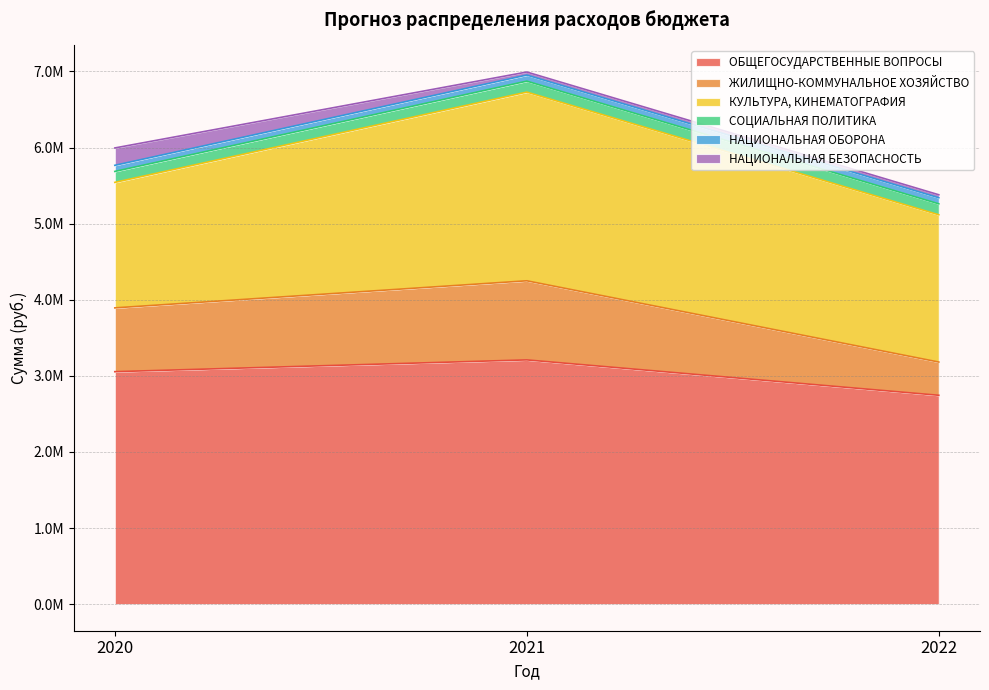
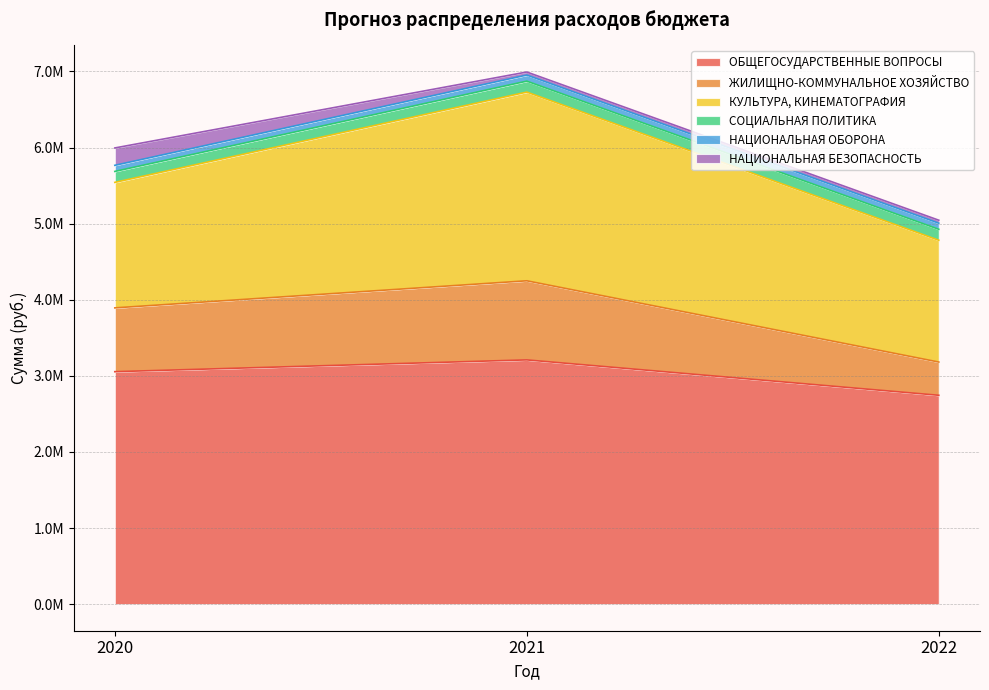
  {
    "КУЛЬТУРА, КИНЕМАТОГРАФИЯ": {
      "2020": 1600000,
      "2021": 2500000,
-     "2022": 1900000
+     "2022": 1600000
    },
    "СОЦИАЛЬНАЯ ПОЛИТИКА": {
      "2020": 100000,
      "2021": 100000,
      "2022": 100000
    },
    "НАЦИОНАЛЬНАЯ ОБОРОНА": {
      "2020": 100000,
      "2021": 100000,
      "2022": 100000
    },
    "НАЦИОНАЛЬНАЯ БЕЗОПАСНОСТЬ": {
      "2020": 200000,
      "2021": 0,
      "2022": 0
    }
  }
